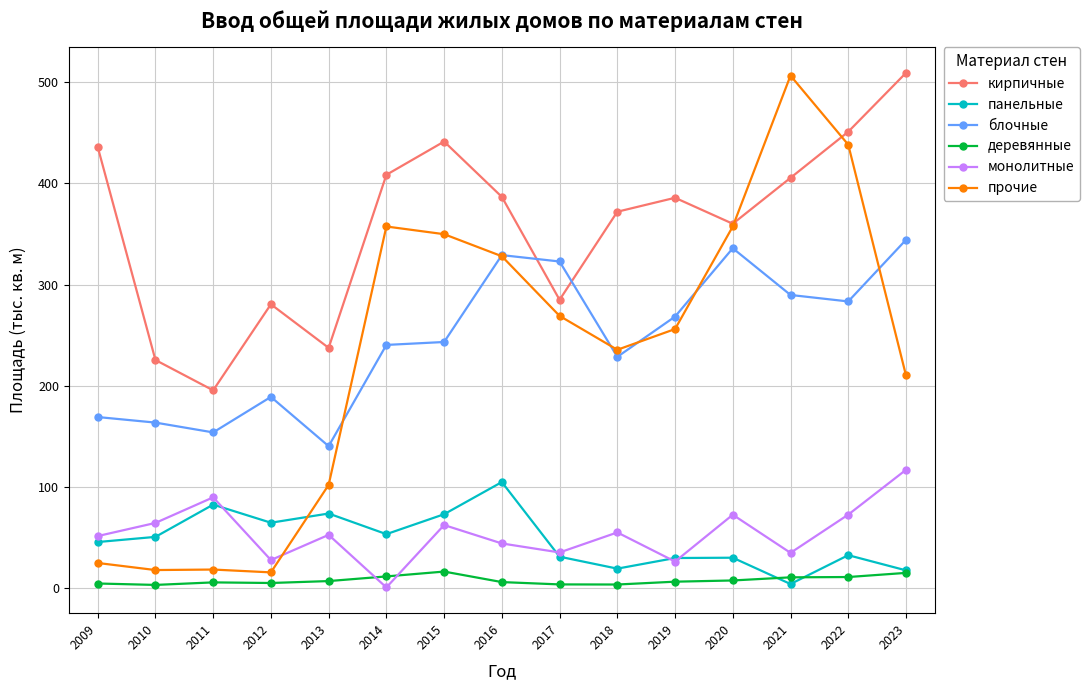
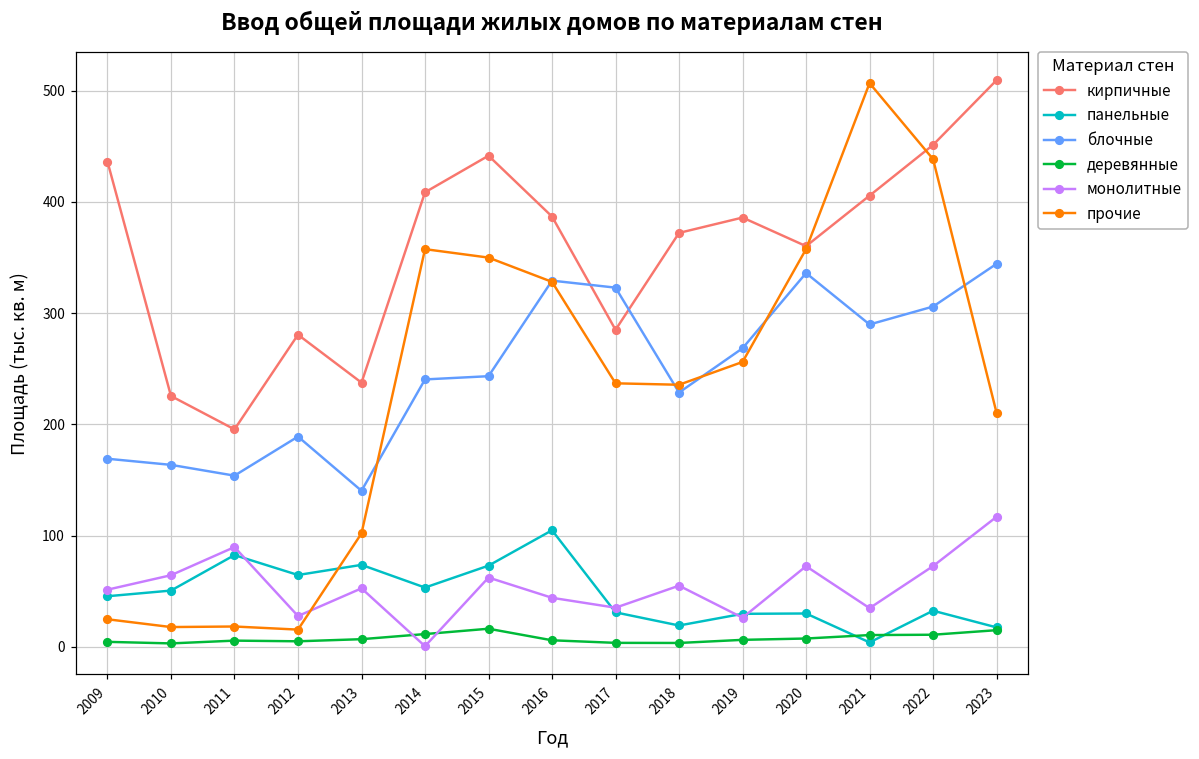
  {
    "кирпичные": {
      "2009": 436,
      "2010": 225,
      "2011": 195,
      "2012": 281,
      "2013": 237,
      "2014": 409,
      "2015": 441,
      "2016": 387,
      "2017": 285,
      "2018": 372,
      "2019": 386,
      "2020": 360,
      "2021": 406,
      "2022": 451,
      "2023": 509
    },
    "панельные": {
      "2009": 45,
      "2010": 51,
      "2011": 82,
      "2012": 65,
      "2013": 74,
      "2014": 53,
      "2015": 73,
      "2016": 105,
      "2017": 31,
      "2018": 19,
      "2019": 30,
      "2020": 30,
      "2021": 4,
      "2022": 32
    },
    "блочные": {
      "2009": 169,
      "2010": 164,
      "2011": 154,
      "2012": 189,
      "2013": 140,
      "2014": 240,
      "2015": 243,
      "2017": 323,
      "2018": 229,
      "2019": 268,
      "2020": 336,
      "2021": 290,
-     "2022": 283,
+     "2022": 306,
      "2023": 344
    },
    "деревянные": {
      "2009": 4,
      "2010": 3,
      "2011": 6,
      "2012": 5,
      "2013": 7,
      "2014": 11,
      "2015": 16,
      "2016": 6,
      "2017": 4,
      "2018": 3,
      "2019": 6,
      "2020": 7,
      "2021": 11,
      "2022": 11
    },
    "монолитные": {
      "2009": 51,
      "2010": 64,
      "2011": 90,
      "2012": 28,
      "2013": 53,
      "2014": 1,
      "2015": 62,
      "2016": 44,
      "2017": 35,
      "2018": 55,
      "2019": 26,
      "2020": 72,
      "2021": 35,
      "2022": 73,
      "2023": 117
    },
    "прочие": {
      "2009": 25,
      "2010": 18,
      "2011": 18,
      "2012": 15,
      "2013": 102,
      "2014": 357,
      "2015": 350,
-     "2017": 269,
+     "2017": 237,
      "2018": 236,
      "2019": 256,
      "2020": 357,
      "2021": 507,
      "2022": 438,
      "2023": 210
    }
  }
